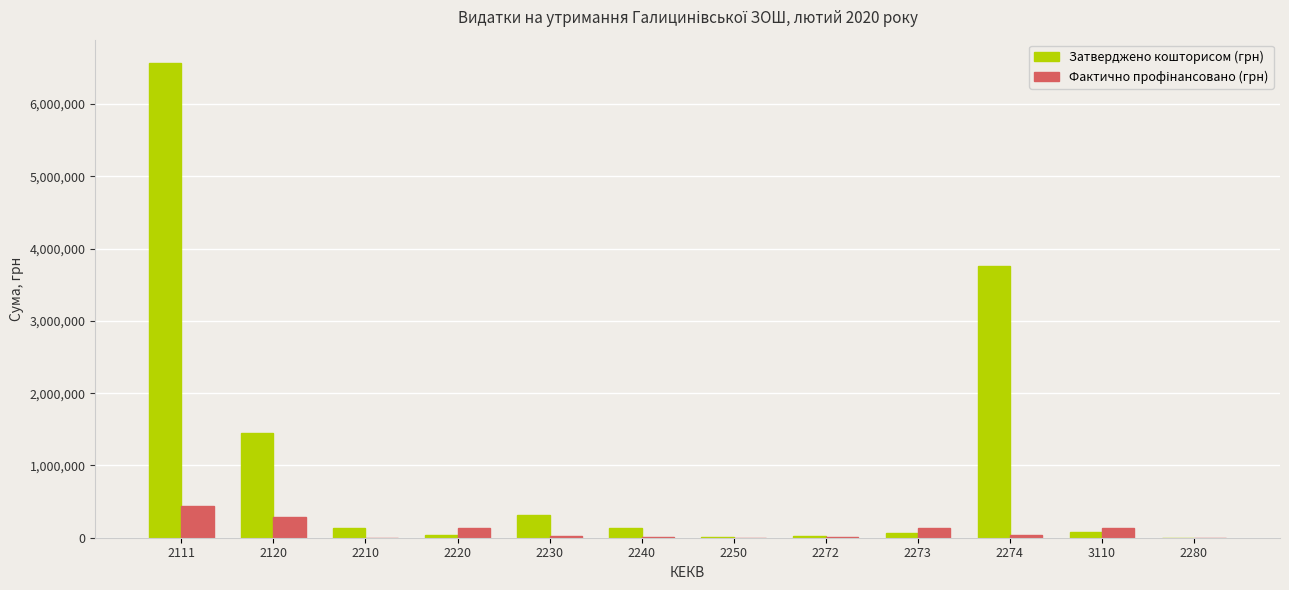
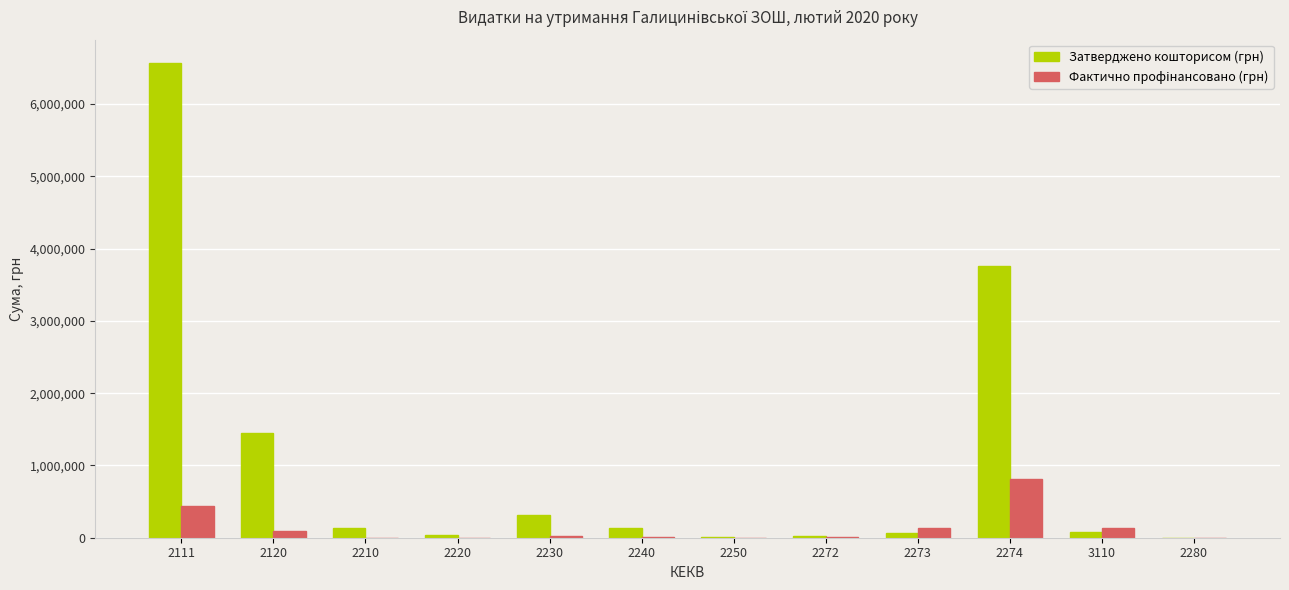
  {
    "Затверджено кошторисом (грн)": {
      "2111": "6,600,000",
      "2120": "1,400,000",
      "2210": "100,000",
      "2220": "0",
      "2230": "300,000",
      "2240": "100,000",
      "2273": "100,000",
      "2274": "3,800,000",
      "3110": "100,000"
    },
    "Фактично профінансовано (грн)": {
      "2111": "400,000",
-     "2120": "300,000",
+     "2120": "100,000",
      "2210": "0",
-     "2220": "100,000",
+     "2220": "0",
      "2273": "100,000",
-     "2274": "0",
+     "2274": "800,000",
      "3110": "100,000",
      "2280": "0"
    }
  }
